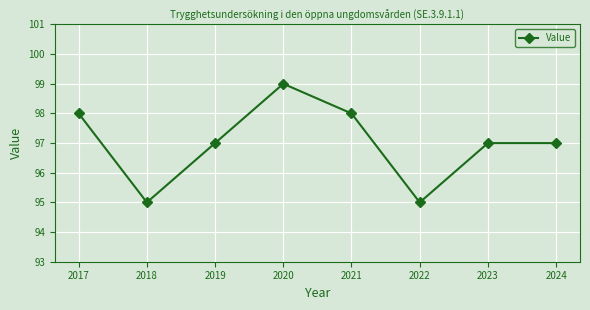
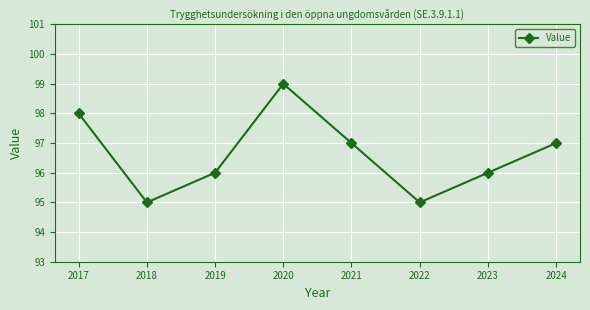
  {
    "2017": 98,
    "2018": 95,
-   "2019": 97,
+   "2019": 96,
    "2020": 99,
-   "2021": 98,
+   "2021": 97,
    "2022": 95,
-   "2023": 97,
+   "2023": 96,
    "2024": 97
  }
